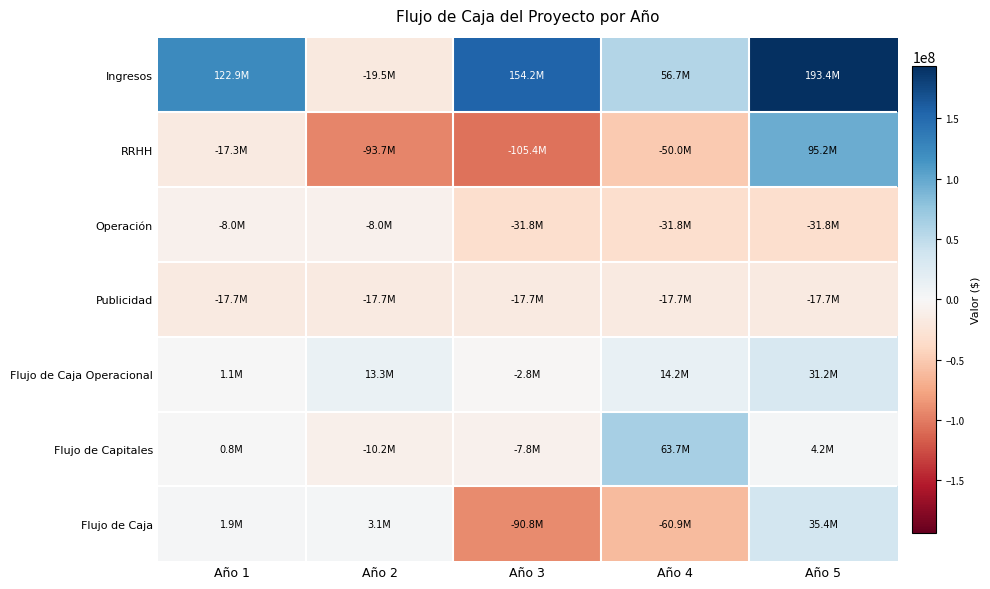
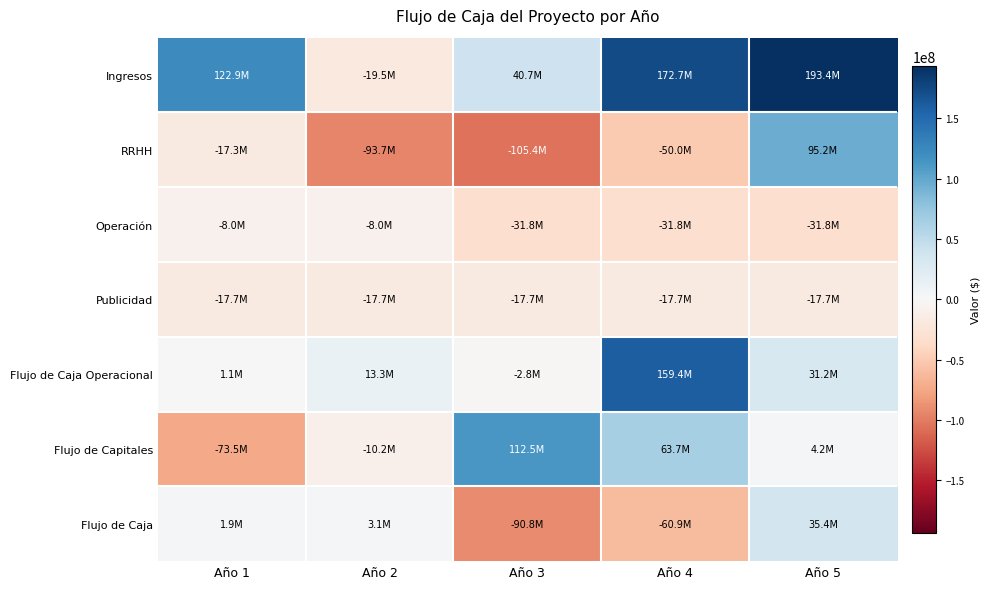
  {
    "Ingresos": {
      "Año 1": "122.9M",
      "Año 2": "-19.5M",
-     "Año 3": "154.2M",
-     "Año 4": "56.7M",
+     "Año 3": "40.7M",
+     "Año 4": "172.7M",
      "Año 5": "193.4M"
    },
    "RRHH": {
      "Año 1": "-17.3M",
      "Año 2": "-93.7M",
      "Año 3": "-105.4M",
      "Año 4": "-50.0M",
      "Año 5": "95.2M"
    },
    "Operación": {
      "Año 1": "-8.0M",
      "Año 2": "-8.0M",
      "Año 3": "-31.8M",
      "Año 4": "-31.8M",
      "Año 5": "-31.8M"
    },
    "Publicidad": {
      "Año 1": "-17.7M",
      "Año 2": "-17.7M",
      "Año 3": "-17.7M",
      "Año 4": "-17.7M",
      "Año 5": "-17.7M"
    },
    "Flujo de Caja Operacional": {
      "Año 1": "1.1M",
      "Año 2": "13.3M",
      "Año 3": "-2.8M",
-     "Año 4": "14.2M",
+     "Año 4": "159.4M",
      "Año 5": "31.2M"
    },
    "Flujo de Capitales": {
-     "Año 1": "0.8M",
+     "Año 1": "-73.5M",
      "Año 2": "-10.2M",
-     "Año 3": "-7.8M",
+     "Año 3": "112.5M",
      "Año 4": "63.7M",
      "Año 5": "4.2M"
    },
    "Flujo de Caja": {
      "Año 1": "1.9M",
      "Año 2": "3.1M",
      "Año 3": "-90.8M",
      "Año 4": "-60.9M",
      "Año 5": "35.4M"
    }
  }
